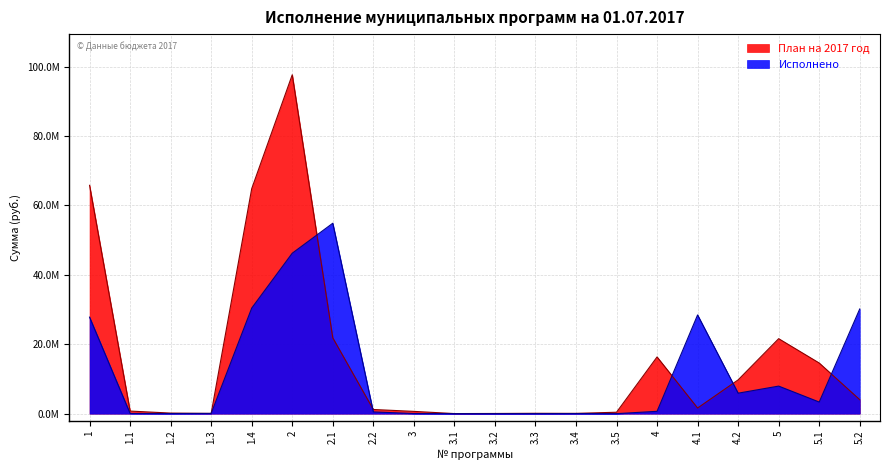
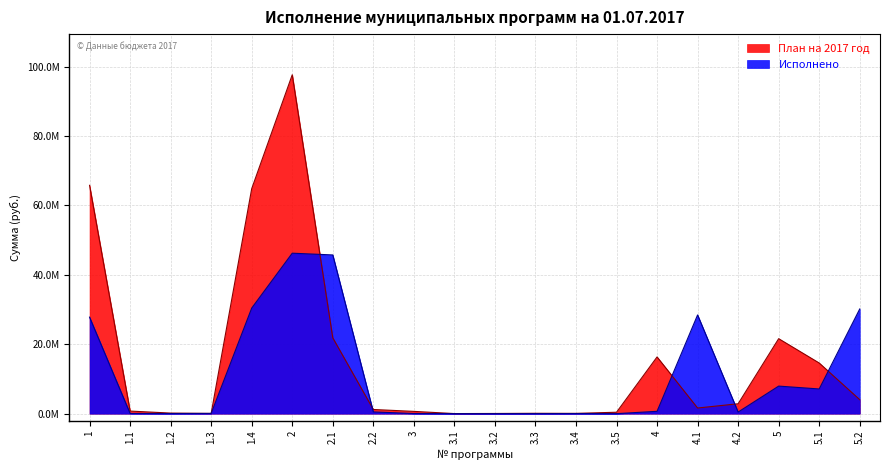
  {
    "План на 2017 год": {
      "1": 66000000,
      "1.4": 65000000,
      "2": 98000000,
      "2.1": 22000000,
      "4": 16000000,
      "4.1": 2000000,
-     "4.2": 10000000,
+     "4.2": 3000000,
      "5": 22000000,
      "5.1": 15000000,
      "5.2": 4000000
    },
    "Исполнено": {
      "1": 28000000,
      "1.4": 30000000,
      "2": 46000000,
-     "2.1": 55000000,
+     "2.1": 46000000,
      "4": 1000000,
      "4.1": 28000000,
-     "4.2": 6000000,
+     "4.2": 0,
      "5": 8000000,
-     "5.1": 3000000,
+     "5.1": 7000000,
      "5.2": 30000000
    }
  }
